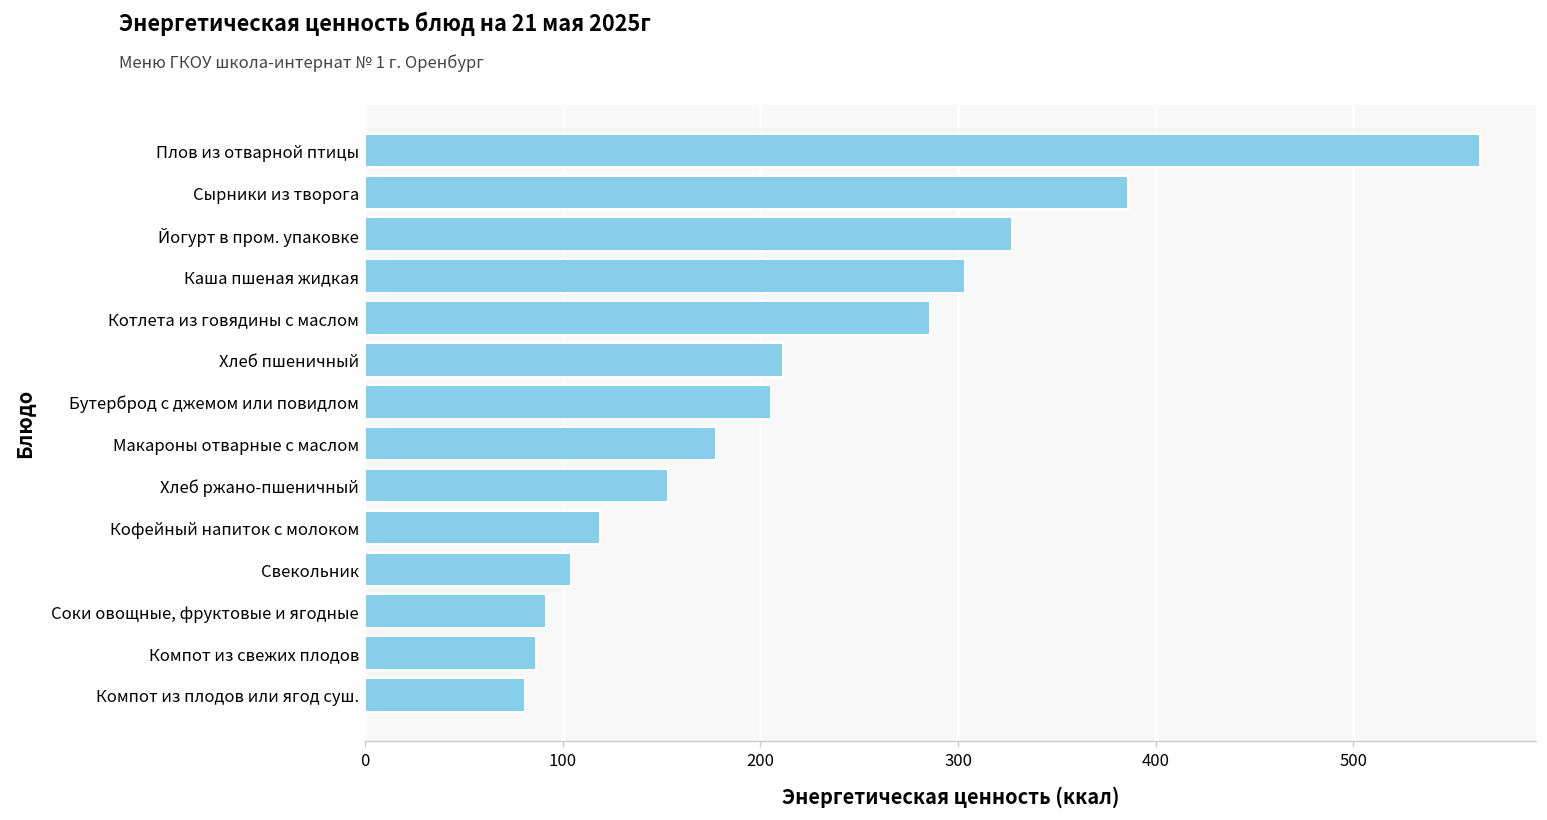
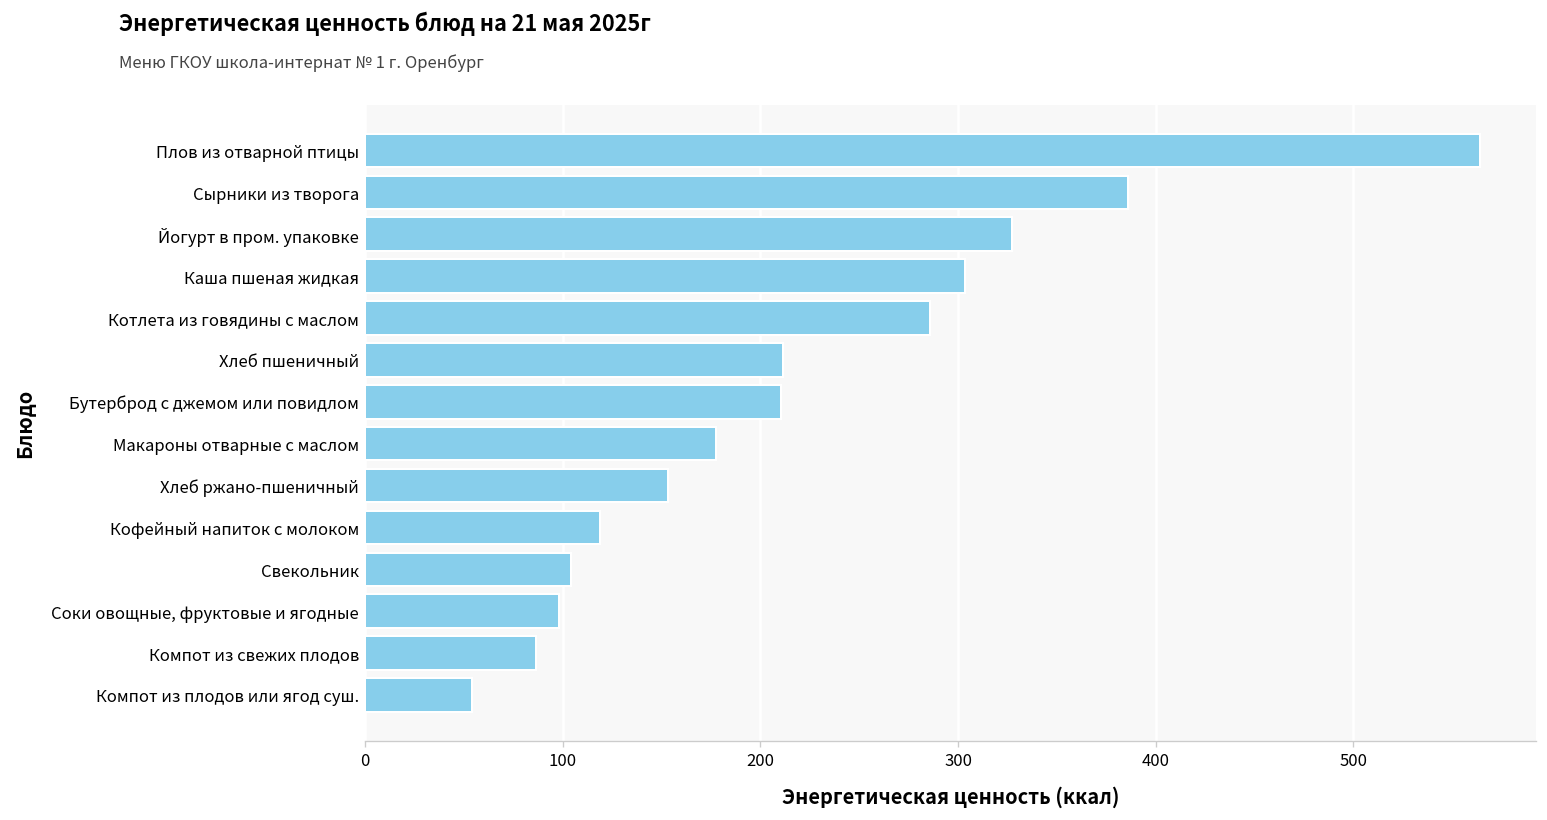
  {
    "Плов из отварной птицы": 564,
    "Сырники из творога": 386,
    "Йогурт в пром. упаковке": 327,
    "Каша пшеная жидкая": 304,
    "Котлета из говядины с маслом": 286,
    "Хлеб пшеничный": 212,
-   "Бутерброд с джемом или повидлом": 205,
+   "Бутерброд с джемом или повидлом": 211,
    "Макароны отварные с маслом": 178,
    "Хлеб ржано-пшеничный": 153,
    "Кофейный напиток с молоком": 119,
    "Свекольник": 104,
-   "Соки овощные, фруктовые и ягодные": 92,
+   "Соки овощные, фруктовые и ягодные": 98,
    "Компот из свежих плодов": 86,
-   "Компот из плодов или ягод суш.": 81
+   "Компот из плодов или ягод суш.": 54
  }
